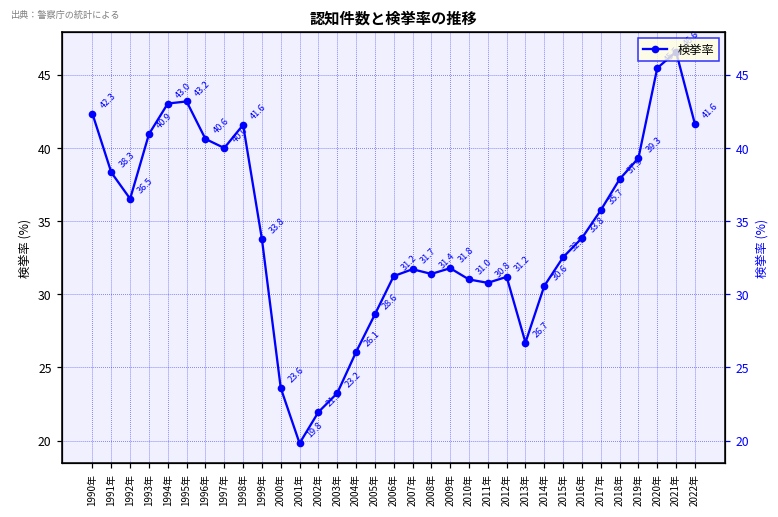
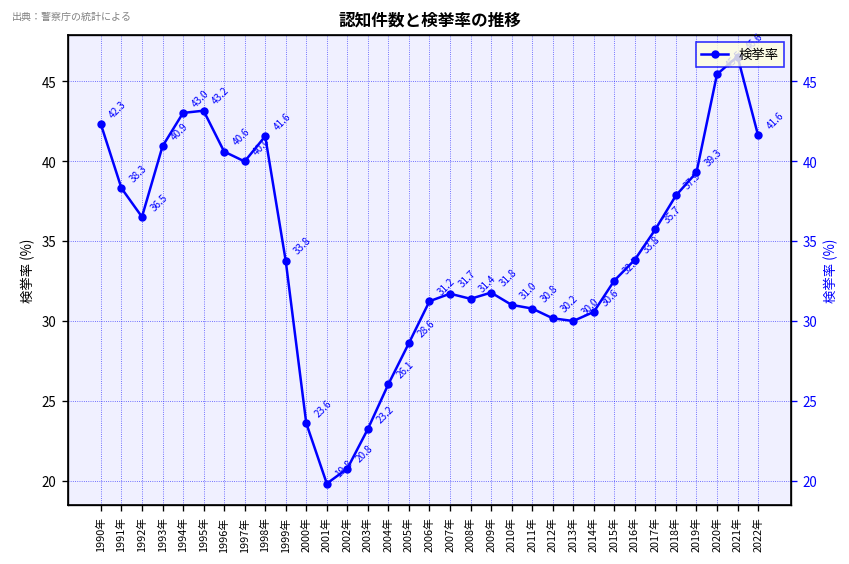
  {
    "1990年": 42.3,
    "1991年": 38.3,
    "1992年": 36.5,
    "1993年": 40.9,
    "1995年": 43.2,
    "1996年": 40.6,
    "1998年": 41.6,
    "1999年": 33.8,
    "2000年": 23.6,
-   "2002年": 21.9,
+   "2002年": 20.8,
    "2003年": 23.2,
    "2004年": 26.1,
    "2005年": 28.6,
    "2007年": 31.7,
    "2009年": 31.8,
    "2010年": 31.0,
    "2011年": 30.8,
-   "2012年": 31.2,
-   "2013年": 26.7,
+   "2012年": 30.2,
+   "2013年": 30.0,
    "2014年": 30.6,
    "2016年": 33.8,
    "2017年": 35.7,
    "2019年": 39.3,
    "2022年": 41.6
  }
